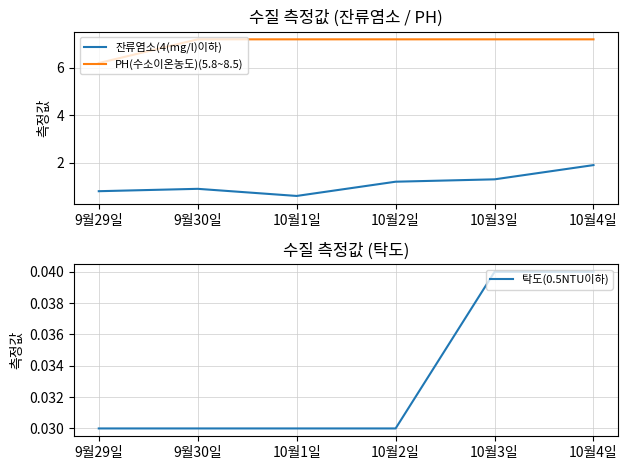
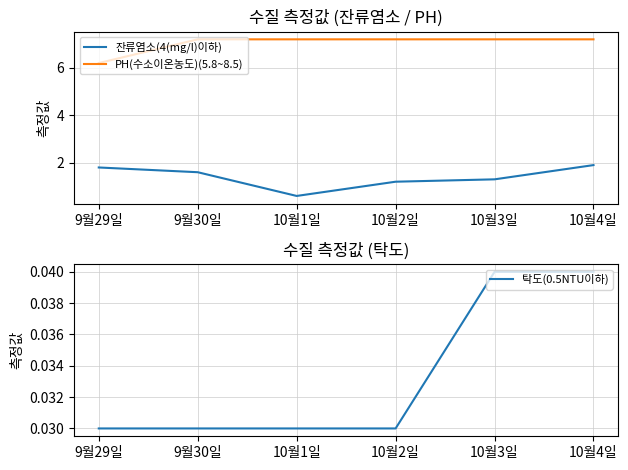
  {
    "수질 측정값 (잔류염소 / PH)": {
      "잔류염소(4(mg/l)이하)": {
-       "9월29일": 0.8,
-       "9월30일": 0.9,
+       "9월29일": 1.8,
+       "9월30일": 1.6,
        "10월1일": 0.6,
        "10월2일": 1.2,
        "10월3일": 1.3,
        "10월4일": 1.9
      },
      "PH(수소이온농도)(5.8~8.5)": {
        "10월1일": 7.2,
        "10월2일": 7.2,
        "10월3일": 7.2,
        "10월4일": 7.2
      }
    },
    "수질 측정값 (탁도)": {
      "9월29일": 0.0300,
      "9월30일": 0.0300,
      "10월1일": 0.0300,
      "10월2일": 0.0300
    }
  }
